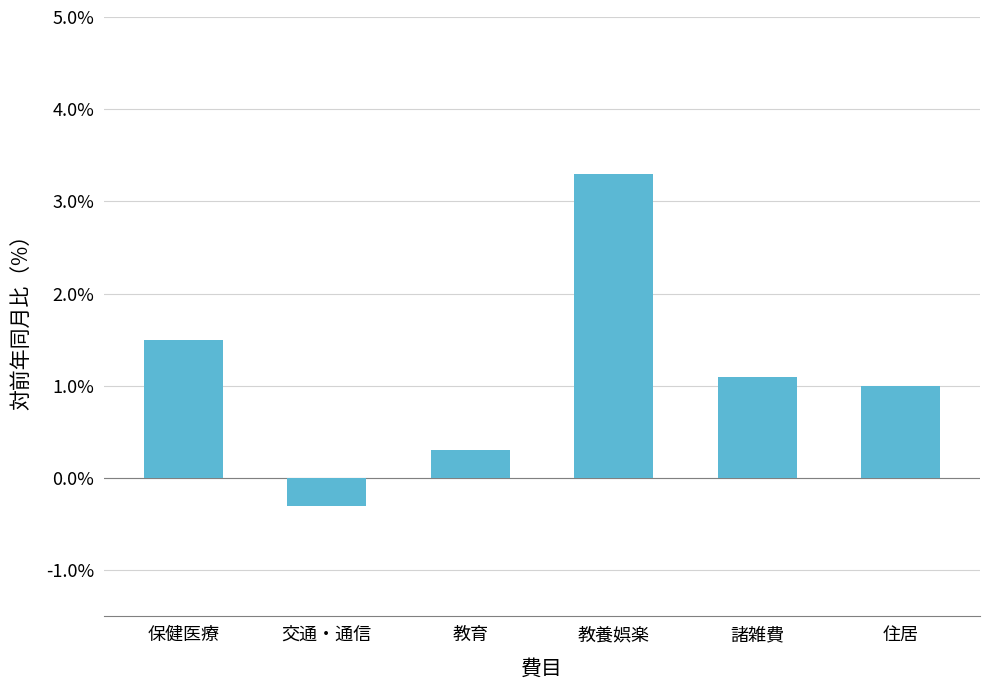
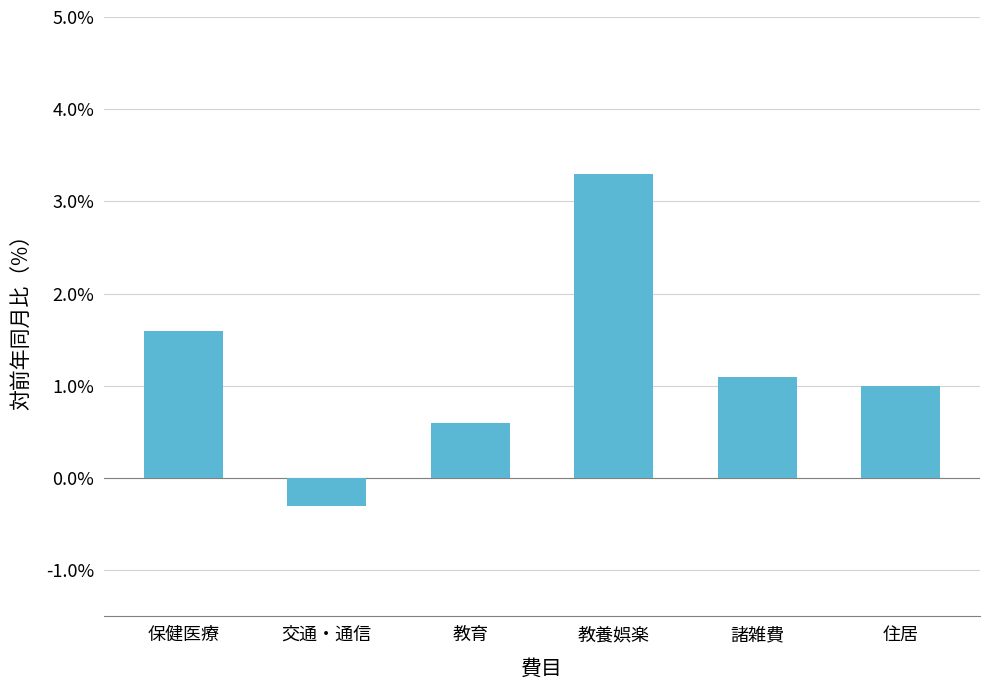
  {
-   "保健医療": "1.5%",
+   "保健医療": "1.6%",
    "交通・通信": "-0.3%",
-   "教育": "0.3%",
+   "教育": "0.6%",
    "教養娯楽": "3.3%",
    "諸雑費": "1.1%",
    "住居": "1.0%"
  }
